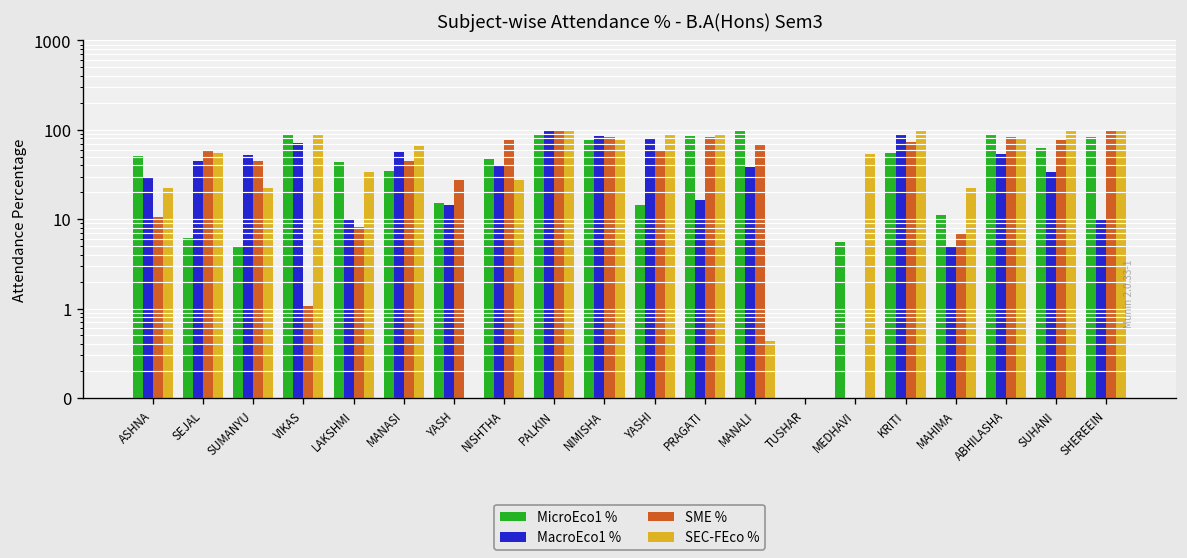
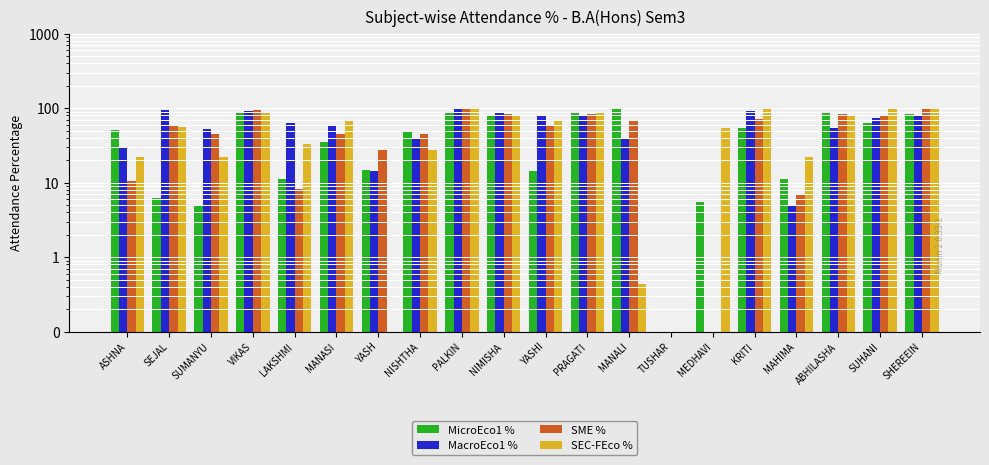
  {
    "MicroEco1 %": {
      "ASHNA": 50,
      "SEJAL": 6,
      "SUMANYU": 5,
      "VIKAS": 90,
-     "LAKSHMI": 40,
+     "LAKSHMI": 11,
      "MANASI": 40,
      "YASH": 15,
      "NISHTHA": 50,
      "PALKIN": 90,
      "NIMISHA": 80,
      "YASHI": 14,
      "PRAGATI": 90,
      "MANALI": 100,
      "MEDHAVI": 6,
      "KRITI": 60,
      "MAHIMA": 11,
      "ABHILASHA": 90,
      "SUHANI": 60,
      "SHEREEIN": 80
    },
    "MacroEco1 %": {
      "ASHNA": 30,
-     "SEJAL": 50,
+     "SEJAL": 90,
      "SUMANYU": 50,
-     "VIKAS": 70,
-     "LAKSHMI": 10,
+     "VIKAS": 90,
+     "LAKSHMI": 60,
      "MANASI": 60,
      "YASH": 14,
      "NISHTHA": 40,
      "PALKIN": 100,
      "NIMISHA": 90,
      "YASHI": 80,
-     "PRAGATI": 16,
+     "PRAGATI": 80,
      "MANALI": 40,
      "KRITI": 90,
      "MAHIMA": 5,
      "ABHILASHA": 50,
-     "SUHANI": 30,
-     "SHEREEIN": 10
+     "SUHANI": 70,
+     "SHEREEIN": 80
    },
    "SME %": {
      "ASHNA": 11,
      "SEJAL": 60,
      "SUMANYU": 40,
-     "VIKAS": 1.1,
+     "VIKAS": 90,
      "LAKSHMI": 8,
      "MANASI": 40,
      "YASH": 28,
-     "NISHTHA": 80,
+     "NISHTHA": 40,
      "PALKIN": 100,
      "NIMISHA": 80,
      "YASHI": 60,
      "PRAGATI": 80,
      "MANALI": 70,
      "KRITI": 70,
      "MAHIMA": 7,
      "ABHILASHA": 80,
      "SUHANI": 80,
      "SHEREEIN": 100
    },
    "SEC-FEco %": {
      "ASHNA": 22,
      "SEJAL": 60,
      "SUMANYU": 22,
      "VIKAS": 90,
      "LAKSHMI": 30,
      "MANASI": 70,
      "NISHTHA": 27,
      "PALKIN": 100,
      "NIMISHA": 80,
-     "YASHI": 90,
+     "YASHI": 70,
      "PRAGATI": 90,
      "MANALI": 0.4,
      "MEDHAVI": 50,
      "KRITI": 100,
      "MAHIMA": 22,
      "ABHILASHA": 80,
      "SUHANI": 100,
      "SHEREEIN": 100
    }
  }
